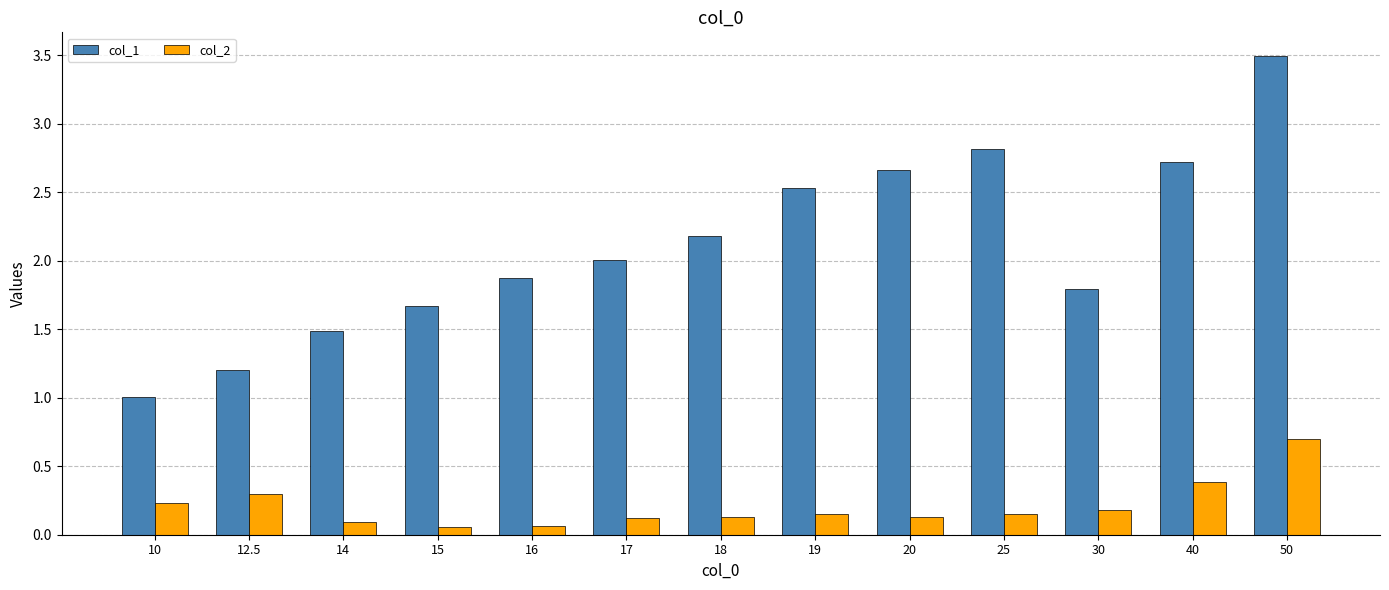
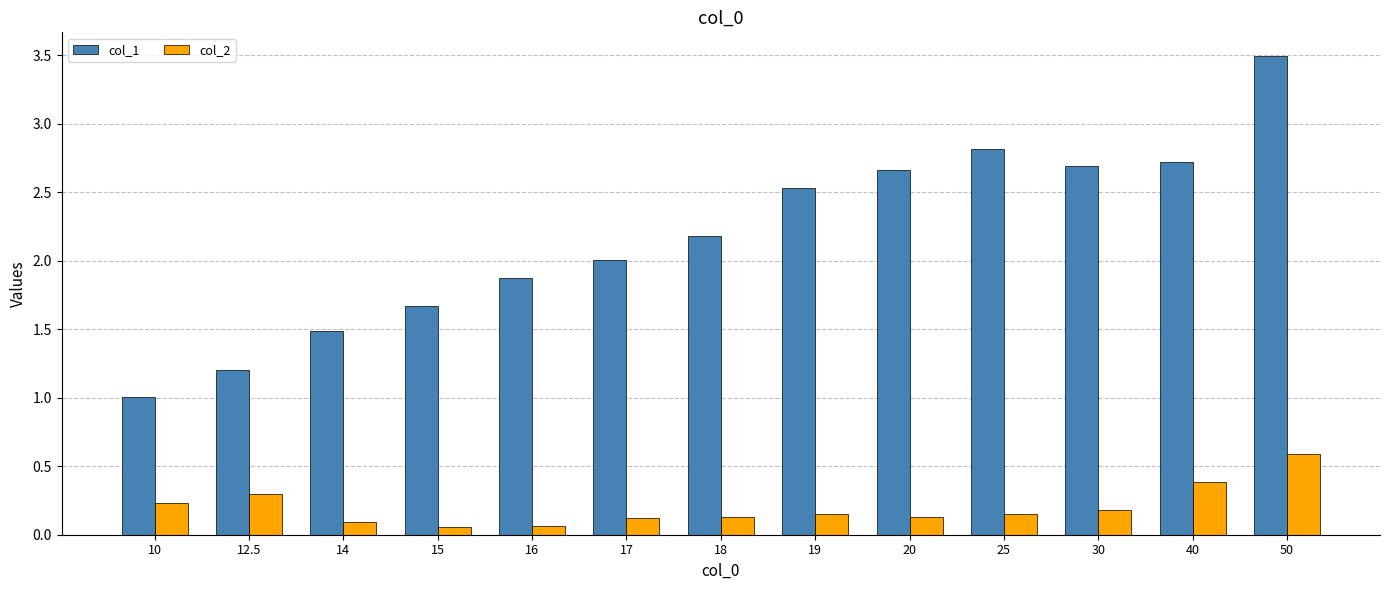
  {
    "col_1": {
      "10": 1.01,
      "12.5": 1.20,
      "14": 1.49,
      "15": 1.67,
      "16": 1.87,
      "17": 2.01,
      "18": 2.18,
      "19": 2.53,
      "20": 2.66,
      "25": 2.82,
-     "30": 1.80,
+     "30": 2.69,
      "40": 2.72,
      "50": 3.49
    },
    "col_2": {
      "10": 0.23,
      "12.5": 0.30,
      "14": 0.09,
      "15": 0.05,
      "16": 0.06,
      "17": 0.12,
      "18": 0.13,
      "19": 0.15,
      "20": 0.13,
      "25": 0.15,
      "30": 0.18,
      "40": 0.39,
-     "50": 0.70
+     "50": 0.59
    }
  }
